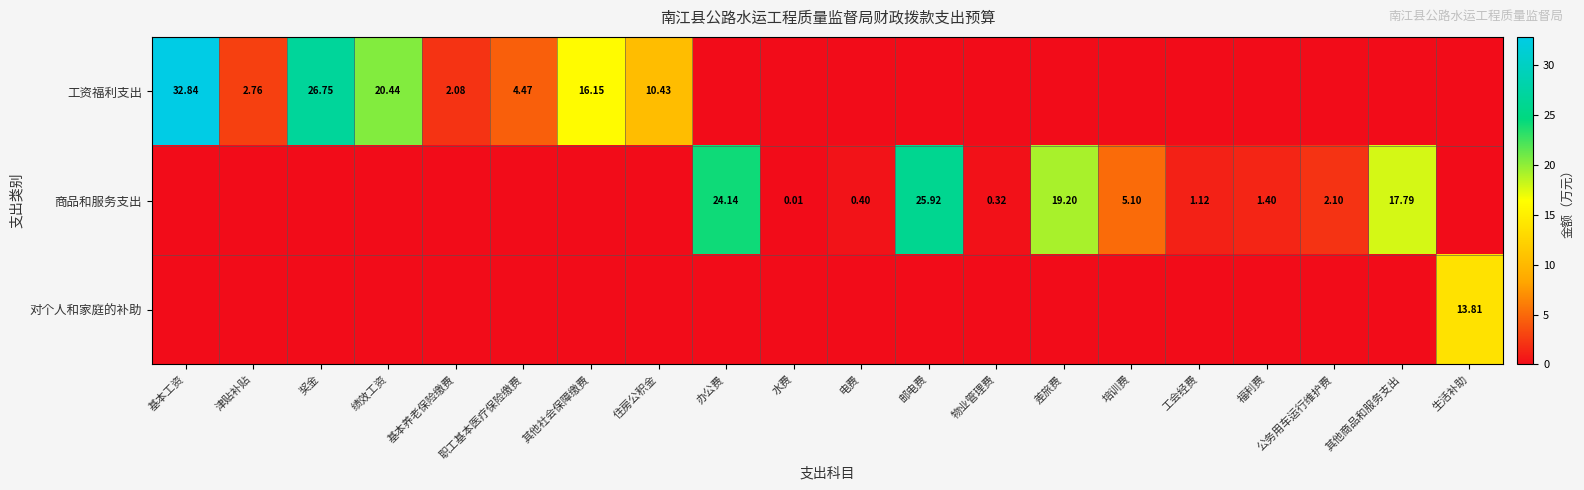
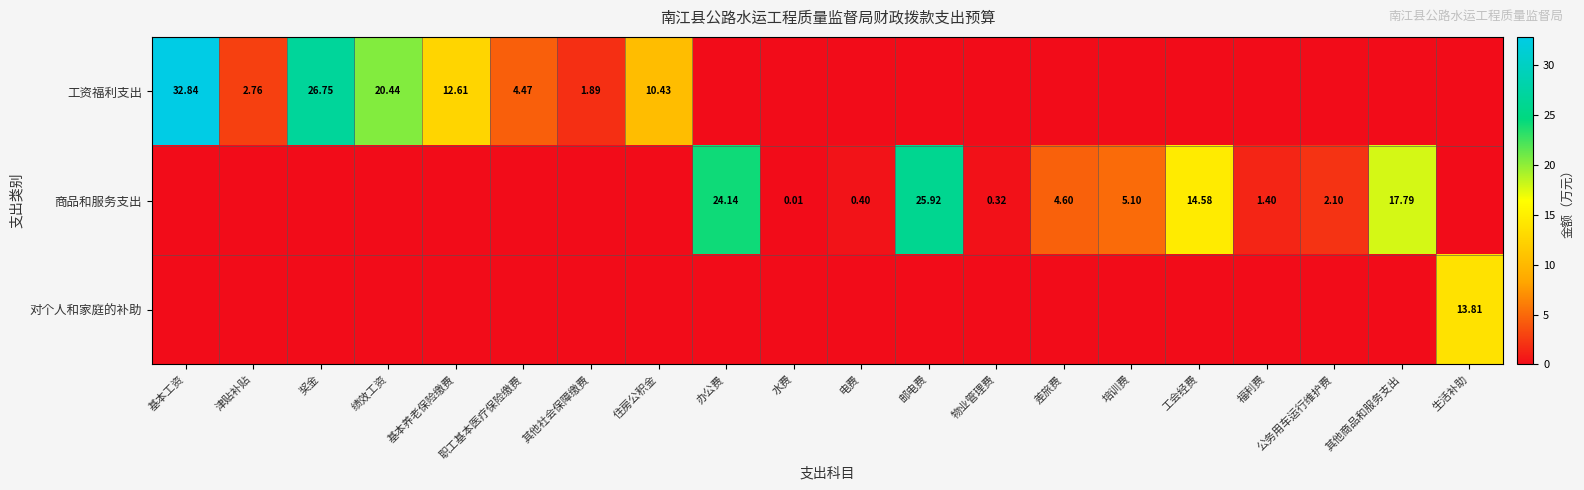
  {
    "工资福利支出": {
      "基本工资": 32.84,
      "津贴补贴": 2.76,
      "奖金": 26.75,
      "绩效工资": 20.44,
-     "基本养老保险缴费": 2.08,
+     "基本养老保险缴费": 12.61,
      "职工基本医疗保险缴费": 4.47,
-     "其他社会保障缴费": 16.15,
+     "其他社会保障缴费": 1.89,
      "住房公积金": 10.43
    },
    "商品和服务支出": {
      "办公费": 24.14,
      "水费": 0.01,
      "电费": 0.40,
      "邮电费": 25.92,
      "物业管理费": 0.32,
-     "差旅费": 19.20,
+     "差旅费": 4.60,
      "培训费": 5.10,
-     "工会经费": 1.12,
+     "工会经费": 14.58,
      "福利费": 1.40,
      "公务用车运行维护费": 2.10,
      "其他商品和服务支出": 17.79
    },
    "对个人和家庭的补助": {
      "生活补助": 13.81
    }
  }
